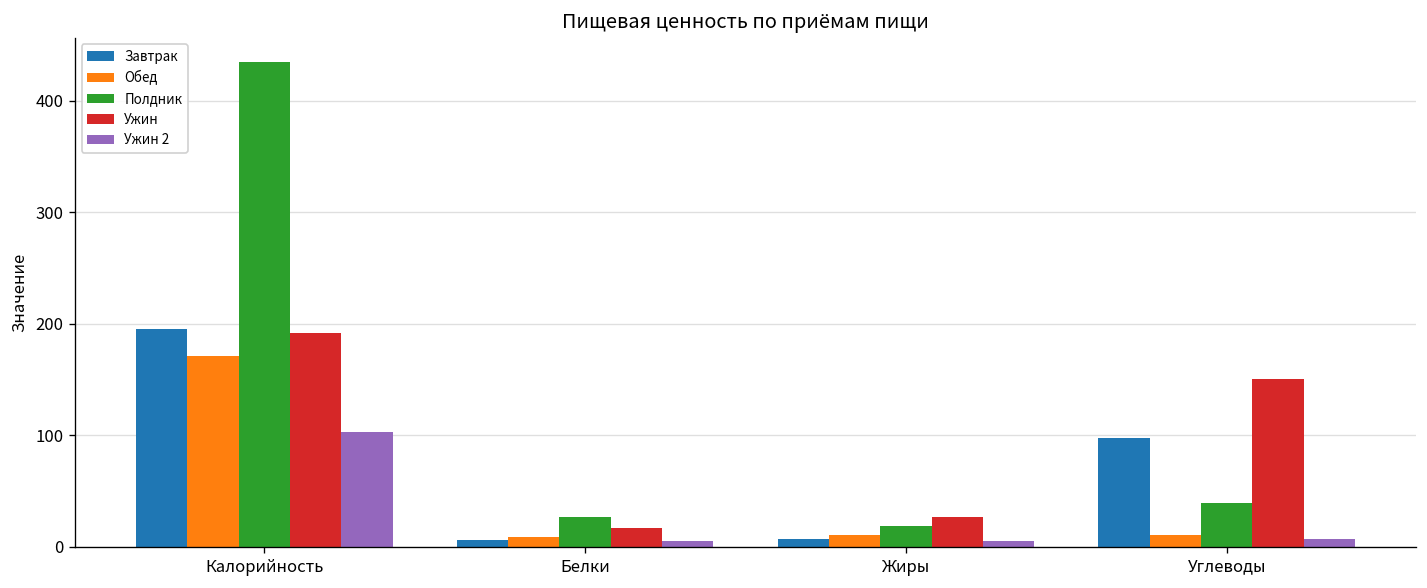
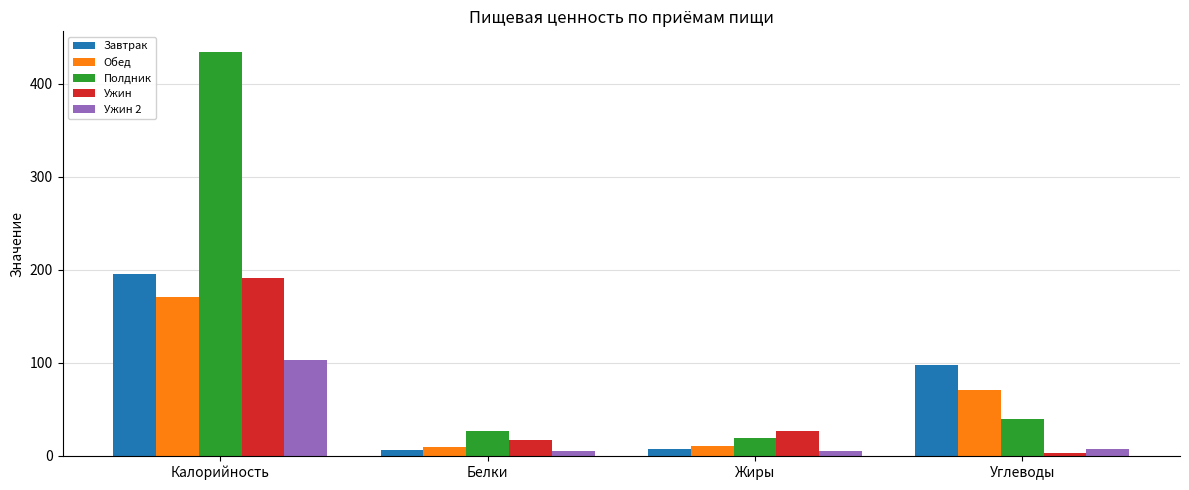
  {
    "Завтрак": {
      "Калорийность": 200,
      "Белки": 10,
      "Жиры": 10,
      "Углеводы": 100
    },
    "Обед": {
      "Калорийность": 170,
      "Белки": 10,
      "Жиры": 10,
-     "Углеводы": 10
+     "Углеводы": 70
    },
    "Полдник": {
      "Калорийность": 430,
      "Белки": 30,
      "Жиры": 20,
      "Углеводы": 40
    },
    "Ужин": {
      "Калорийность": 190,
      "Белки": 20,
      "Жиры": 30,
-     "Углеводы": 150
+     "Углеводы": 0
    },
    "Ужин 2": {
      "Калорийность": 100,
      "Белки": 10,
      "Жиры": 10,
      "Углеводы": 10
    }
  }
